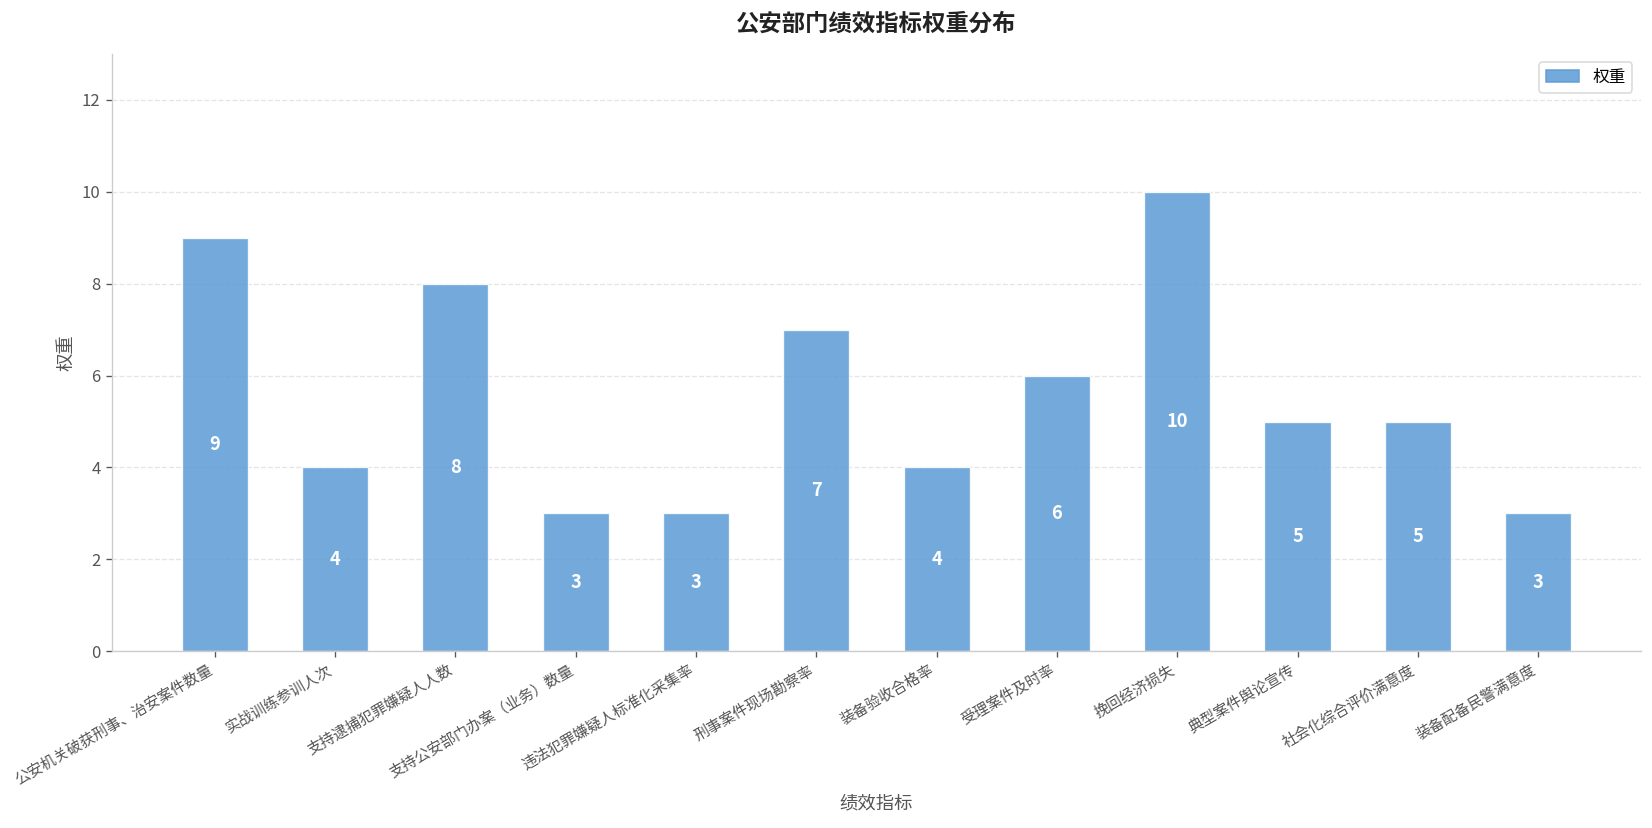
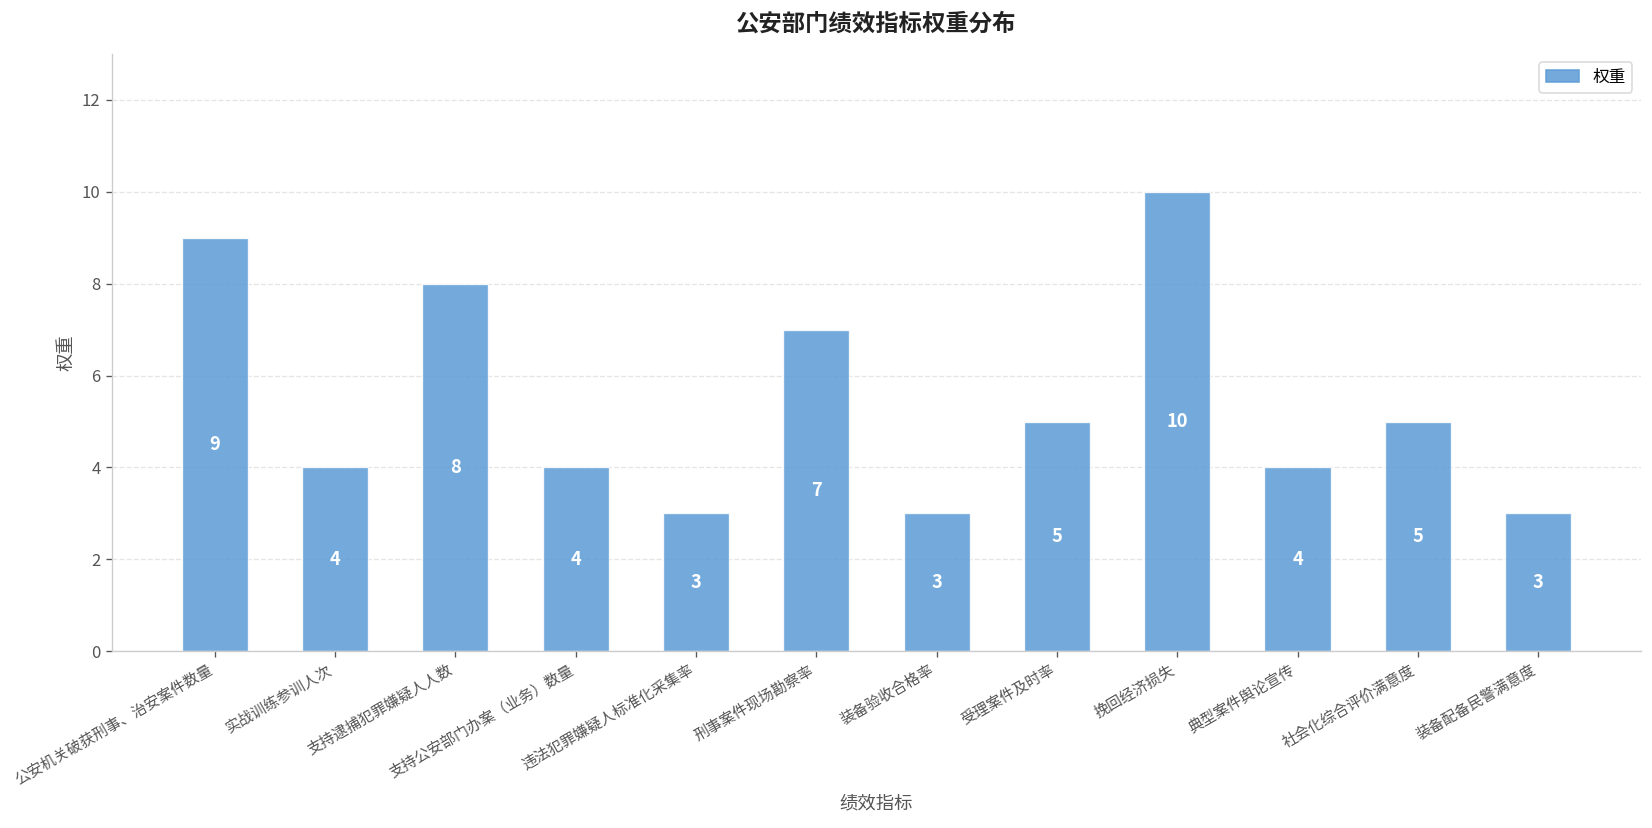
  {
    "公安机关破获刑事、治安案件数量": 9,
    "实战训练参训人次": 4,
    "支持逮捕犯罪嫌疑人人数": 8,
-   "支持公安部门办案（业务）数量": 3,
+   "支持公安部门办案（业务）数量": 4,
    "违法犯罪嫌疑人标准化采集率": 3,
    "刑事案件现场勘察率": 7,
-   "装备验收合格率": 4,
-   "受理案件及时率": 6,
+   "装备验收合格率": 3,
+   "受理案件及时率": 5,
    "挽回经济损失": 10,
-   "典型案件舆论宣传": 5,
+   "典型案件舆论宣传": 4,
    "社会化综合评价满意度": 5,
    "装备配备民警满意度": 3
  }
